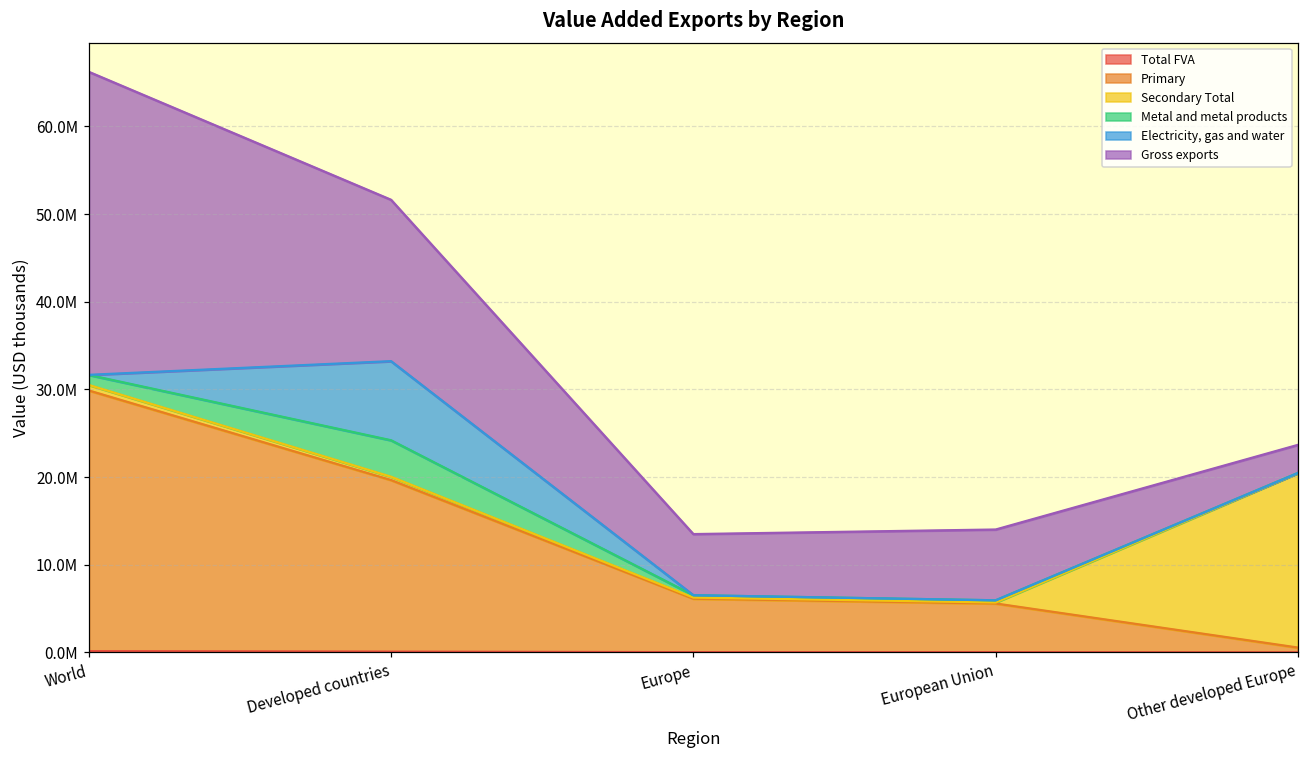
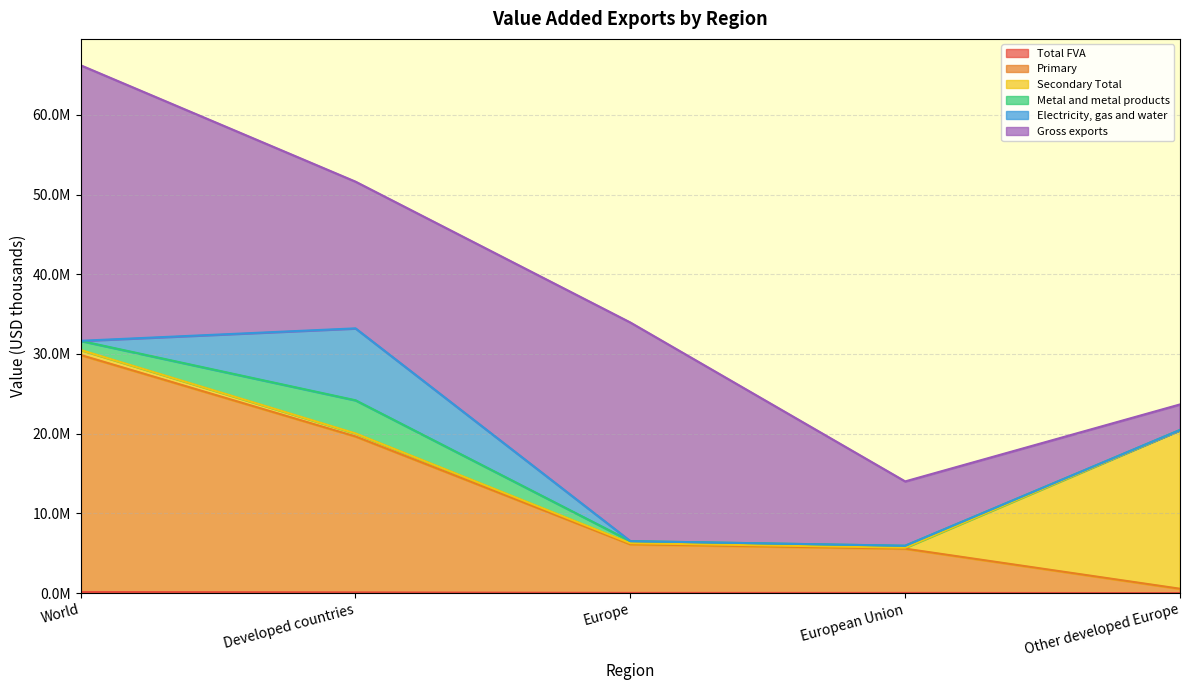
  {
    "Secondary Total": {
      "World": 1000000,
      "Developed countries": 0
    },
    "Metal and metal products": {
      "Developed countries": 4000000
    },
    "Electricity, gas and water": {
      "Developed countries": 9000000
    },
    "Gross exports": {
      "World": 35000000,
      "Developed countries": 18000000,
-     "Europe": 7000000,
+     "Europe": 27000000,
      "European Union": 8000000,
      "Other developed Europe": 3000000
    }
  }
